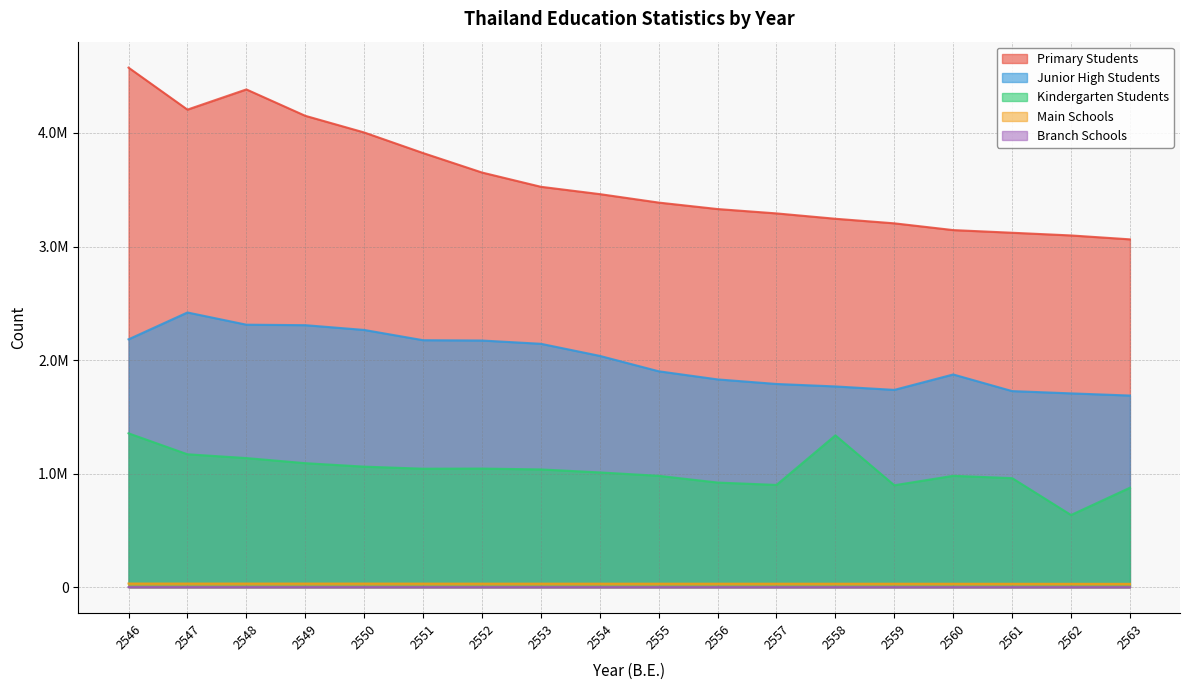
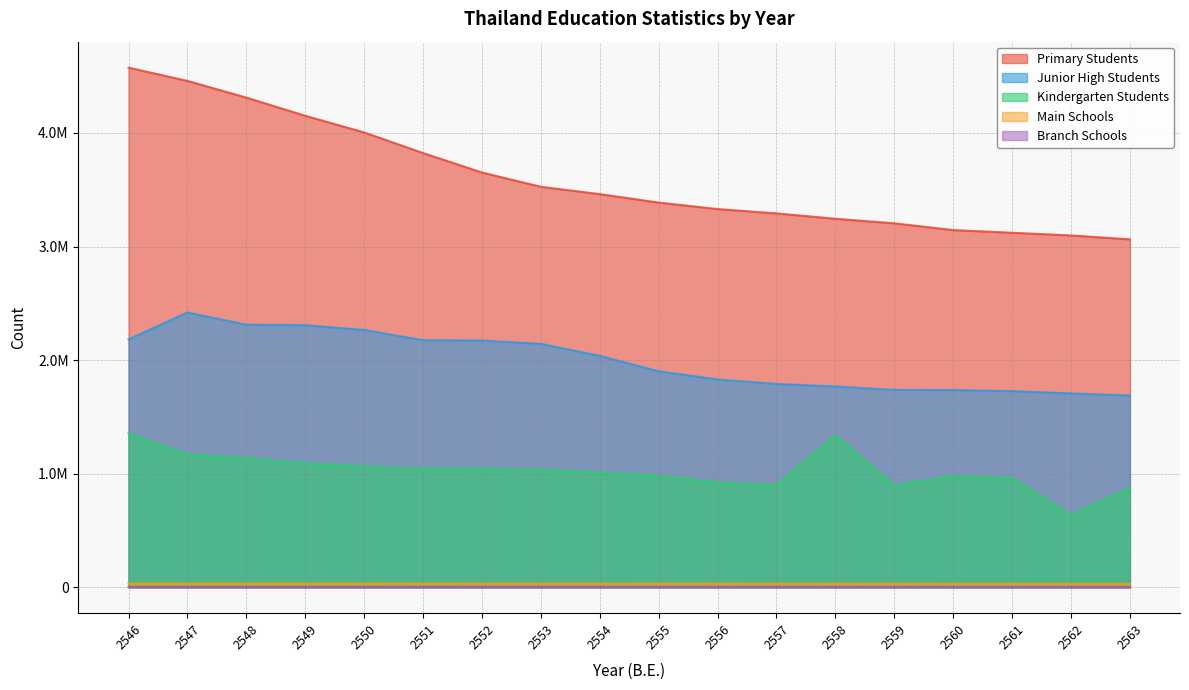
  {
    "Primary Students": {
      "2546": 4580000,
-     "2547": 4210000,
-     "2548": 4380000,
+     "2547": 4460000,
+     "2548": 4310000,
      "2549": 4150000,
      "2550": 4000000,
      "2551": 3820000,
      "2552": 3650000,
      "2553": 3530000,
      "2554": 3460000,
      "2555": 3390000,
      "2556": 3330000,
      "2557": 3290000,
      "2558": 3240000,
      "2559": 3200000,
      "2560": 3140000,
      "2561": 3120000,
      "2562": 3100000,
      "2563": 3060000
    },
    "Junior High Students": {
      "2546": 2180000,
      "2547": 2420000,
      "2548": 2310000,
      "2549": 2310000,
      "2550": 2270000,
      "2551": 2180000,
      "2552": 2170000,
      "2553": 2140000,
      "2554": 2040000,
      "2555": 1900000,
      "2556": 1830000,
      "2557": 1790000,
      "2558": 1770000,
      "2559": 1740000,
-     "2560": 1870000,
+     "2560": 1740000,
      "2561": 1730000,
      "2562": 1710000,
      "2563": 1690000
    },
    "Kindergarten Students": {
      "2546": 1350000,
      "2547": 1170000,
      "2548": 1140000,
      "2549": 1090000,
      "2550": 1060000,
      "2551": 1040000,
      "2552": 1040000,
      "2553": 1040000,
      "2554": 1010000,
      "2555": 980000,
      "2556": 920000,
      "2557": 900000,
      "2558": 1340000,
      "2559": 900000,
      "2560": 980000,
      "2561": 960000,
      "2562": 640000,
      "2563": 880000
    },
    "Main Schools": {
      "2546": 30000,
      "2547": 30000,
      "2548": 30000,
      "2549": 30000,
      "2550": 30000,
      "2551": 30000,
      "2552": 30000,
      "2553": 30000,
      "2554": 30000,
      "2555": 30000,
      "2556": 30000,
      "2557": 30000,
      "2558": 30000,
      "2559": 30000,
      "2560": 30000,
      "2561": 30000,
      "2562": 30000,
      "2563": 30000
    },
    "Branch Schools": {
      "2546": 0,
      "2547": 0,
      "2548": 0,
      "2549": 0,
      "2550": 0,
      "2551": 0,
      "2552": 0,
      "2553": 0,
      "2554": 0,
      "2555": 0,
      "2556": 0,
      "2557": 0,
      "2558": 0,
      "2559": 0,
      "2560": 0,
      "2561": 0,
      "2562": 0,
      "2563": 0
    }
  }
